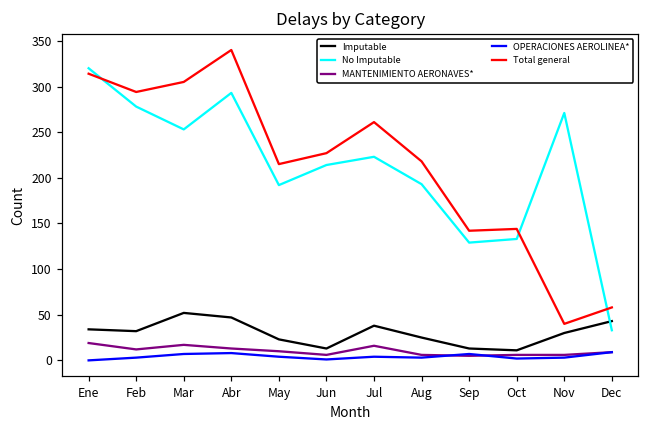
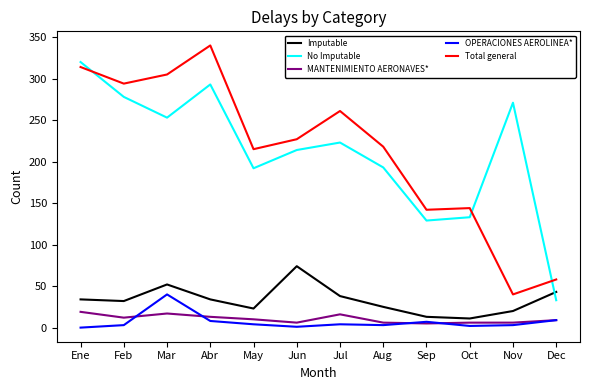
  {
    "Imputable": {
      "Ene": 30,
      "Feb": 30,
      "Mar": 50,
-     "Abr": 50,
+     "Abr": 30,
      "May": 20,
-     "Jun": 10,
+     "Jun": 70,
      "Jul": 40,
      "Aug": 30,
      "Sep": 10,
      "Oct": 10,
-     "Nov": 30,
+     "Nov": 20,
      "Dec": 40
    },
    "No Imputable": {
      "Ene": 320,
      "Feb": 280,
      "Mar": 250,
      "Abr": 290,
      "May": 190,
      "Jun": 210,
      "Jul": 220,
      "Aug": 190,
      "Sep": 130,
      "Oct": 130,
      "Nov": 270,
      "Dec": 30
    },
    "MANTENIMIENTO AERONAVES*": {
      "Ene": 20,
      "Feb": 10,
      "Mar": 20,
      "Abr": 10,
      "May": 10,
      "Jun": 10,
      "Jul": 20,
      "Oct": 10
    },
    "OPERACIONES AEROLINEA*": {
      "Ene": 0,
      "Feb": 0,
-     "Mar": 10,
+     "Mar": 40,
      "Abr": 10,
      "May": 0,
      "Jun": 0,
      "Jul": 0,
      "Oct": 0
    },
    "Total general": {
      "Ene": 310,
      "Feb": 290,
      "Mar": 310,
      "Abr": 340,
      "May": 220,
      "Jun": 230,
      "Jul": 260,
      "Aug": 220,
      "Sep": 140,
      "Oct": 140,
      "Nov": 40,
      "Dec": 60
    }
  }
